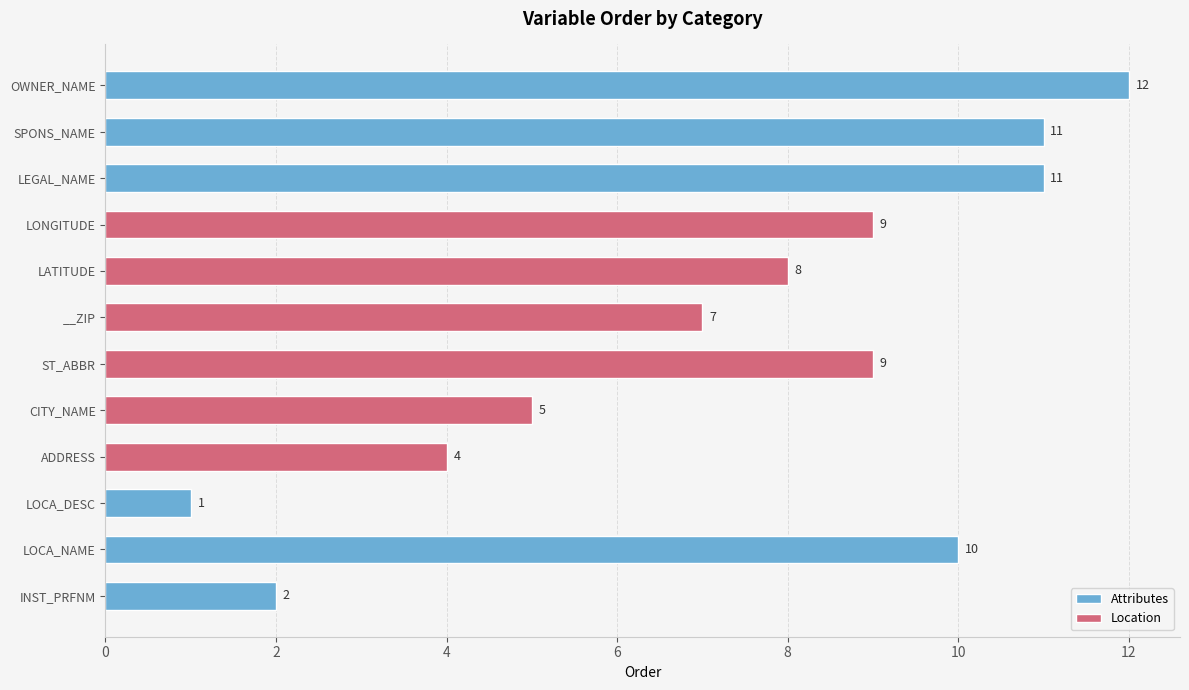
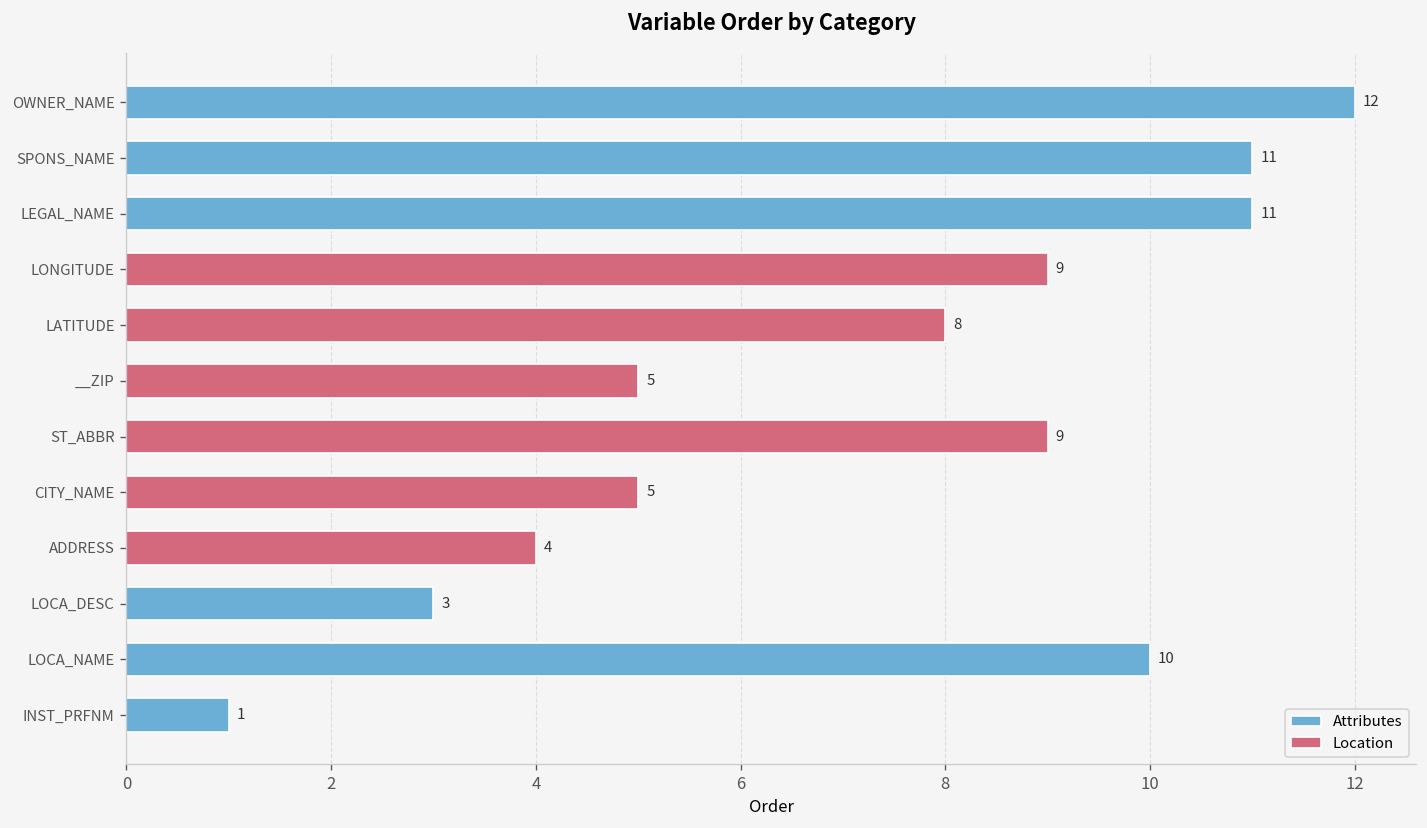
  {
    "OWNER_NAME": 12,
    "SPONS_NAME": 11,
    "LEGAL_NAME": 11,
    "LONGITUDE": 9,
    "LATITUDE": 8,
-   "__ZIP": 7,
+   "__ZIP": 5,
    "ST_ABBR": 9,
    "CITY_NAME": 5,
    "ADDRESS": 4,
-   "LOCA_DESC": 1,
+   "LOCA_DESC": 3,
    "LOCA_NAME": 10,
-   "INST_PRFNM": 2
+   "INST_PRFNM": 1
  }
